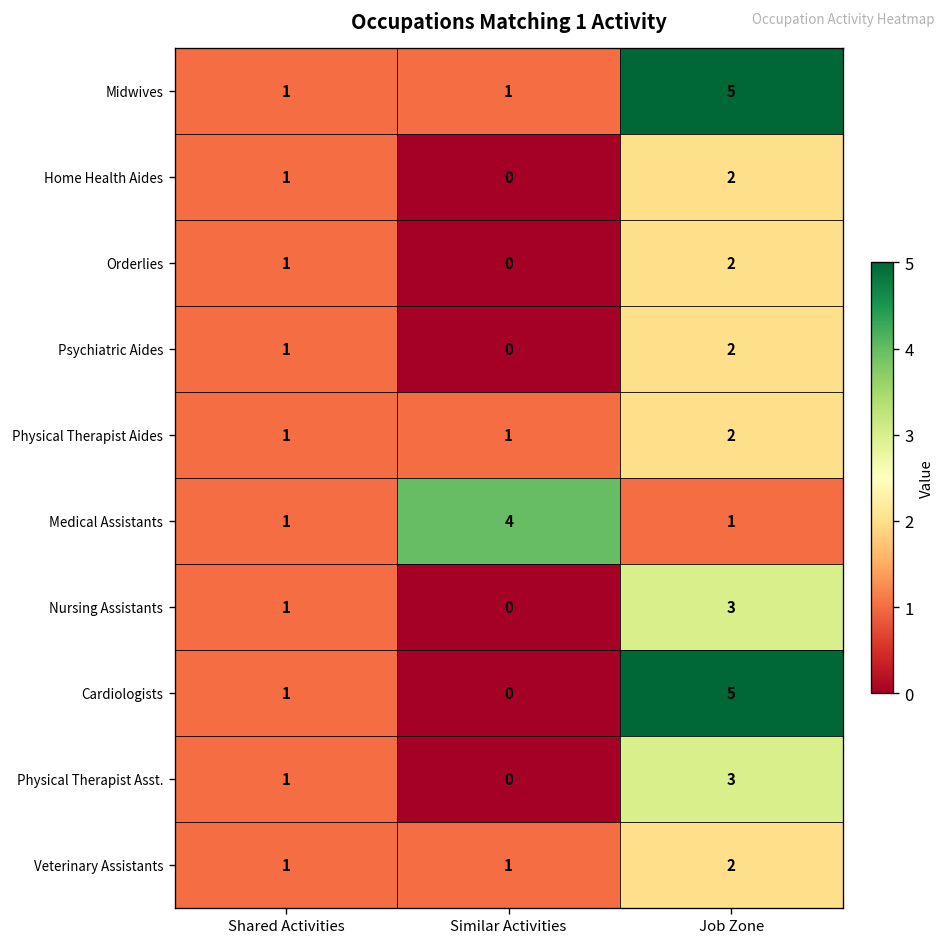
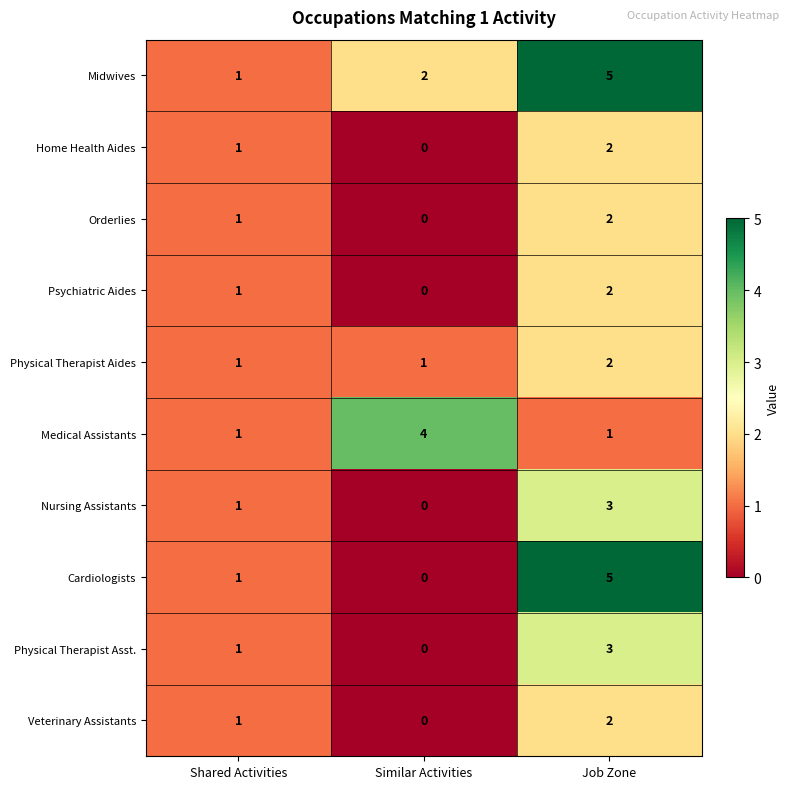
  {
    "Midwives": {
      "Shared Activities": 1,
-     "Similar Activities": 1,
+     "Similar Activities": 2,
      "Job Zone": 5
    },
    "Home Health Aides": {
      "Shared Activities": 1,
      "Similar Activities": 0,
      "Job Zone": 2
    },
    "Orderlies": {
      "Shared Activities": 1,
      "Similar Activities": 0,
      "Job Zone": 2
    },
    "Psychiatric Aides": {
      "Shared Activities": 1,
      "Similar Activities": 0,
      "Job Zone": 2
    },
    "Physical Therapist Aides": {
      "Shared Activities": 1,
      "Similar Activities": 1,
      "Job Zone": 2
    },
    "Medical Assistants": {
      "Shared Activities": 1,
      "Similar Activities": 4,
      "Job Zone": 1
    },
    "Nursing Assistants": {
      "Shared Activities": 1,
      "Similar Activities": 0,
      "Job Zone": 3
    },
    "Cardiologists": {
      "Shared Activities": 1,
      "Similar Activities": 0,
      "Job Zone": 5
    },
    "Physical Therapist Asst.": {
      "Shared Activities": 1,
      "Similar Activities": 0,
      "Job Zone": 3
    },
    "Veterinary Assistants": {
      "Shared Activities": 1,
-     "Similar Activities": 1,
+     "Similar Activities": 0,
      "Job Zone": 2
    }
  }
